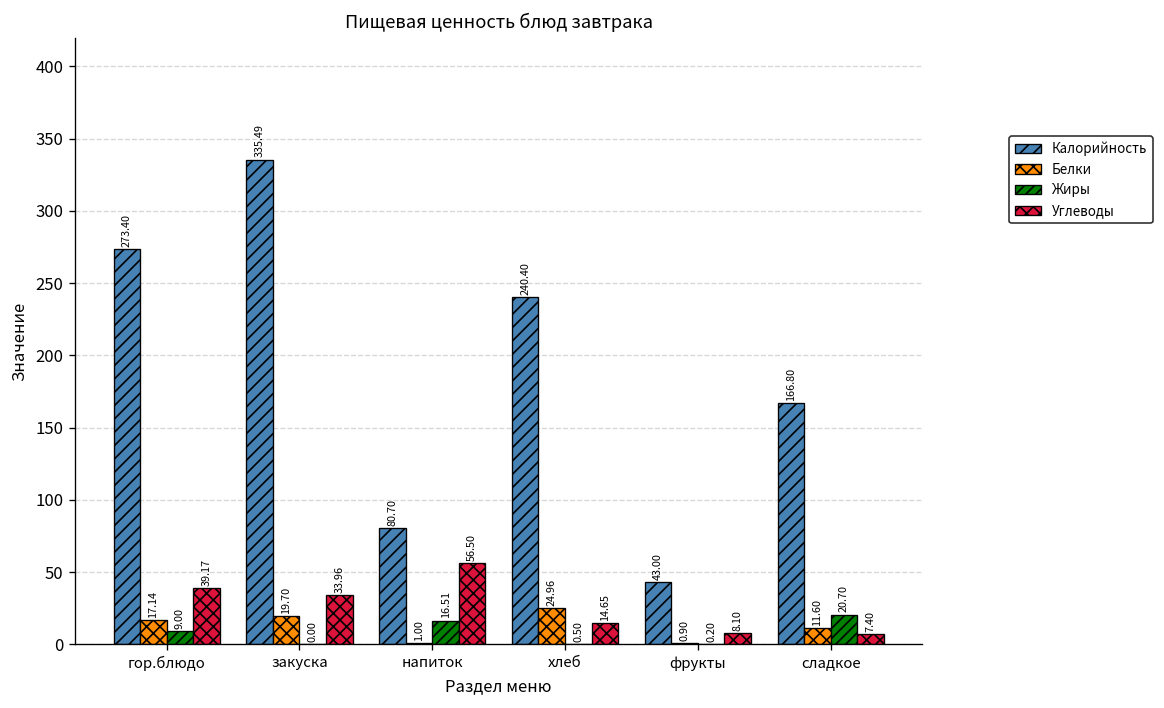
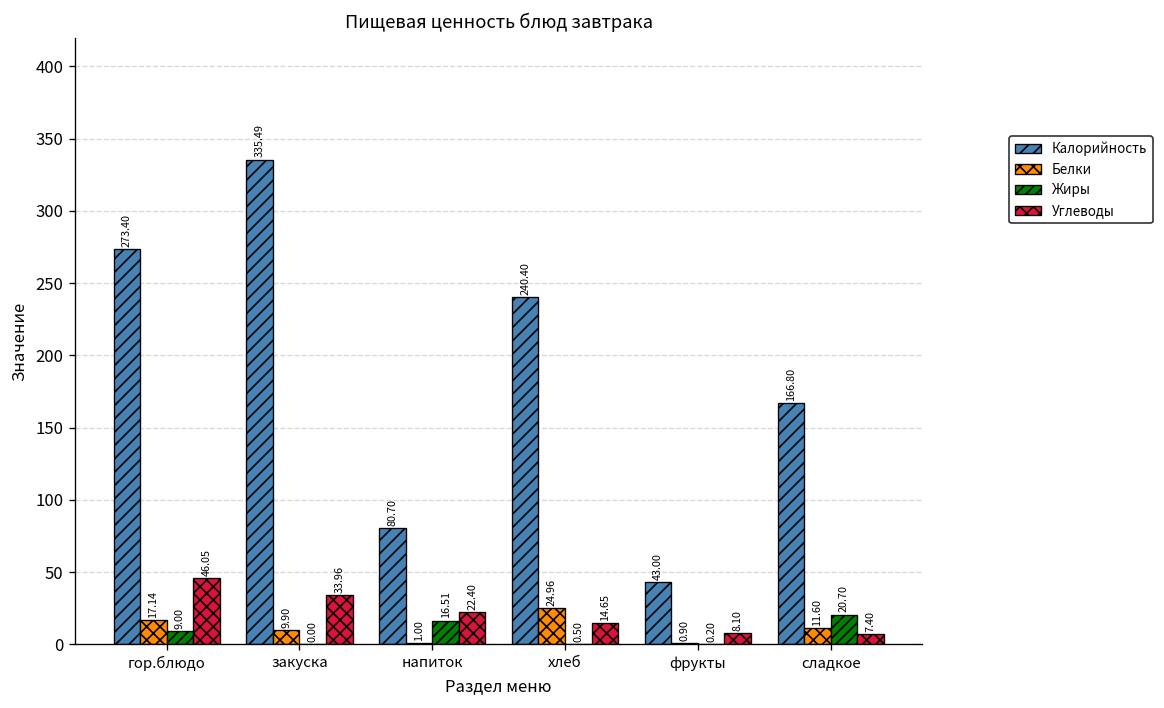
  {
    "Калорийность": {
      "гор.блюдо": 273.40,
      "закуска": 335.49,
      "напиток": 80.70,
      "хлеб": 240.40,
      "фрукты": 43.00,
      "сладкое": 166.80
    },
    "Белки": {
      "гор.блюдо": 17.14,
-     "закуска": 19.70,
+     "закуска": 9.90,
      "напиток": 1.00,
      "хлеб": 24.96,
      "фрукты": 0.90,
      "сладкое": 11.60
    },
    "Жиры": {
      "гор.блюдо": 9.00,
      "закуска": 0.00,
      "напиток": 16.51,
      "хлеб": 0.50,
      "фрукты": 0.20,
      "сладкое": 20.70
    },
    "Углеводы": {
-     "гор.блюдо": 39.17,
+     "гор.блюдо": 46.05,
      "закуска": 33.96,
-     "напиток": 56.50,
+     "напиток": 22.40,
      "хлеб": 14.65,
      "фрукты": 8.10,
      "сладкое": 7.40
    }
  }
